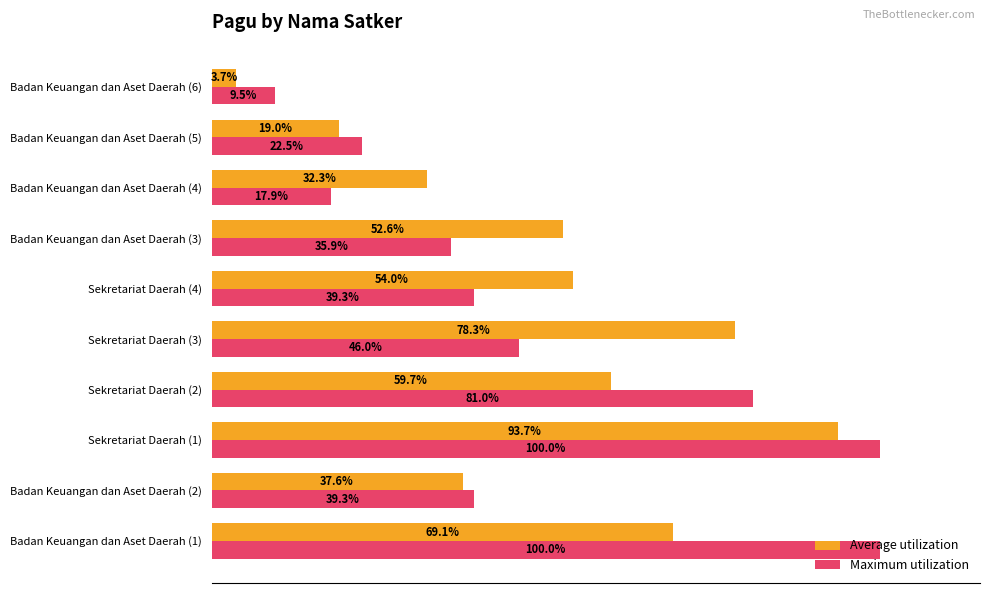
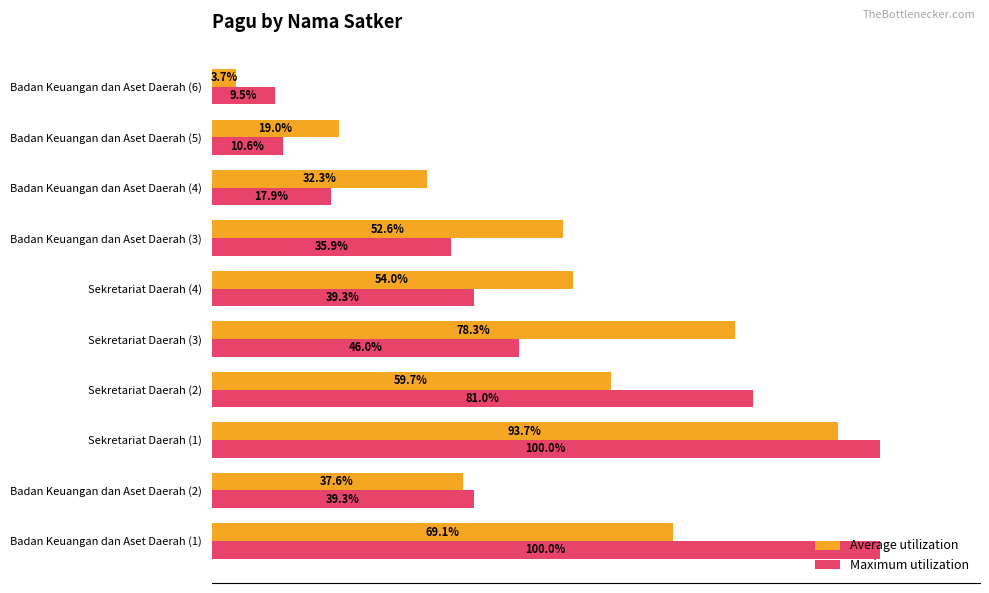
  {
    "Average utilization": {
      "Badan Keuangan dan Aset Daerah (6)": "3.7%",
      "Badan Keuangan dan Aset Daerah (5)": "19.0%",
      "Badan Keuangan dan Aset Daerah (4)": "32.3%",
      "Badan Keuangan dan Aset Daerah (3)": "52.6%",
      "Sekretariat Daerah (4)": "54.0%",
      "Sekretariat Daerah (3)": "78.3%",
      "Sekretariat Daerah (2)": "59.7%",
      "Sekretariat Daerah (1)": "93.7%",
      "Badan Keuangan dan Aset Daerah (2)": "37.6%",
      "Badan Keuangan dan Aset Daerah (1)": "69.1%"
    },
    "Maximum utilization": {
      "Badan Keuangan dan Aset Daerah (6)": "9.5%",
-     "Badan Keuangan dan Aset Daerah (5)": "22.5%",
+     "Badan Keuangan dan Aset Daerah (5)": "10.6%",
      "Badan Keuangan dan Aset Daerah (4)": "17.9%",
      "Badan Keuangan dan Aset Daerah (3)": "35.9%",
      "Sekretariat Daerah (4)": "39.3%",
      "Sekretariat Daerah (3)": "46.0%",
      "Sekretariat Daerah (2)": "81.0%",
      "Sekretariat Daerah (1)": "100.0%",
      "Badan Keuangan dan Aset Daerah (2)": "39.3%",
      "Badan Keuangan dan Aset Daerah (1)": "100.0%"
    }
  }
